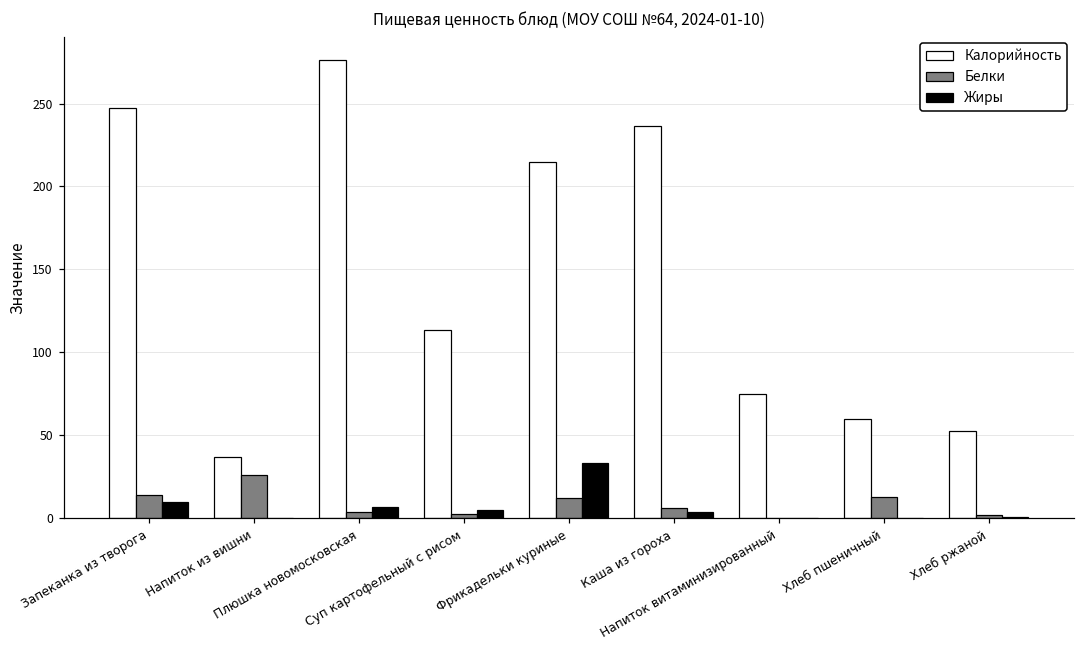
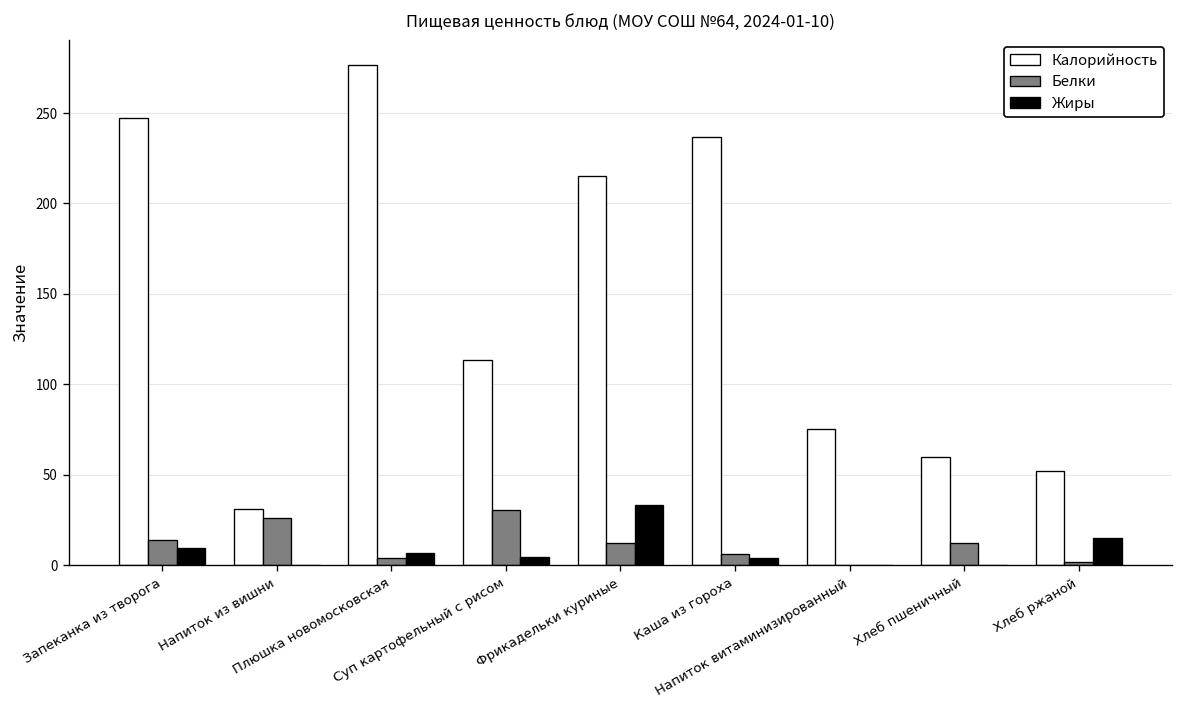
  {
    "Калорийность": {
      "Запеканка из творога": 247,
-     "Напиток из вишни": 37,
+     "Напиток из вишни": 31,
      "Плюшка новомосковская": 277,
      "Суп картофельный с рисом": 113,
      "Фрикадельки куриные": 215,
      "Каша из гороха": 236,
      "Напиток витаминизированный": 75,
      "Хлеб пшеничный": 60,
      "Хлеб ржаной": 52
    },
    "Белки": {
      "Запеканка из творога": 14,
      "Напиток из вишни": 26,
      "Плюшка новомосковская": 4,
-     "Суп картофельный с рисом": 3,
+     "Суп картофельный с рисом": 30,
      "Фрикадельки куриные": 12,
      "Каша из гороха": 6,
      "Напиток витаминизированный": 0,
      "Хлеб пшеничный": 12,
      "Хлеб ржаной": 2
    },
    "Жиры": {
      "Запеканка из творога": 10,
      "Плюшка новомосковская": 7,
      "Суп картофельный с рисом": 5,
      "Фрикадельки куриные": 33,
      "Каша из гороха": 4,
      "Напиток витаминизированный": 0,
-     "Хлеб ржаной": 0
+     "Хлеб ржаной": 15
    }
  }
